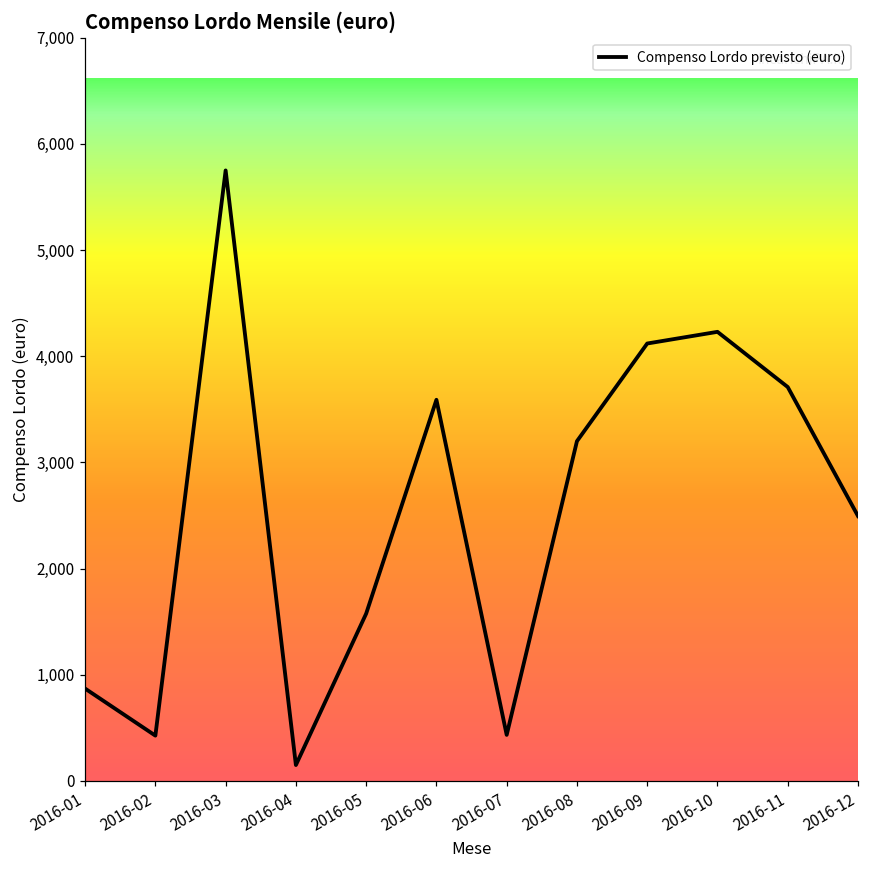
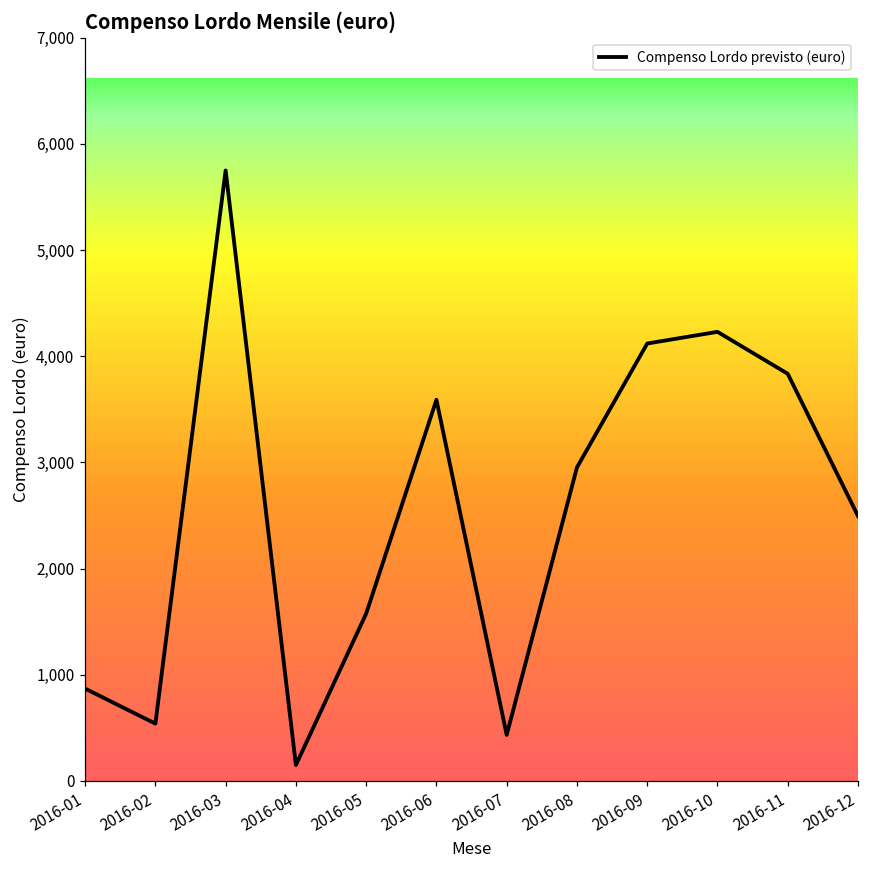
  {
    "2016-01": "900",
-   "2016-02": "400",
+   "2016-02": "500",
    "2016-03": "5,800",
    "2016-04": "200",
    "2016-05": "1,600",
    "2016-06": "3,600",
    "2016-07": "400",
-   "2016-08": "3,200",
+   "2016-08": "3,000",
    "2016-09": "4,100",
    "2016-10": "4,200",
-   "2016-11": "3,700",
+   "2016-11": "3,800",
    "2016-12": "2,500"
  }
